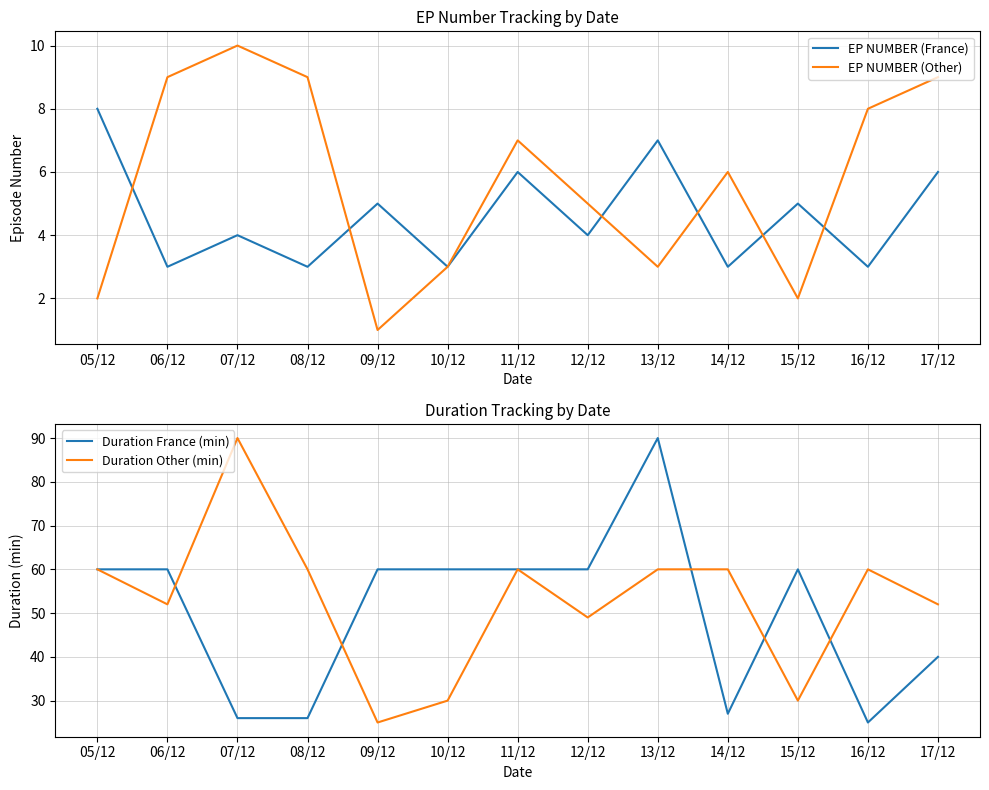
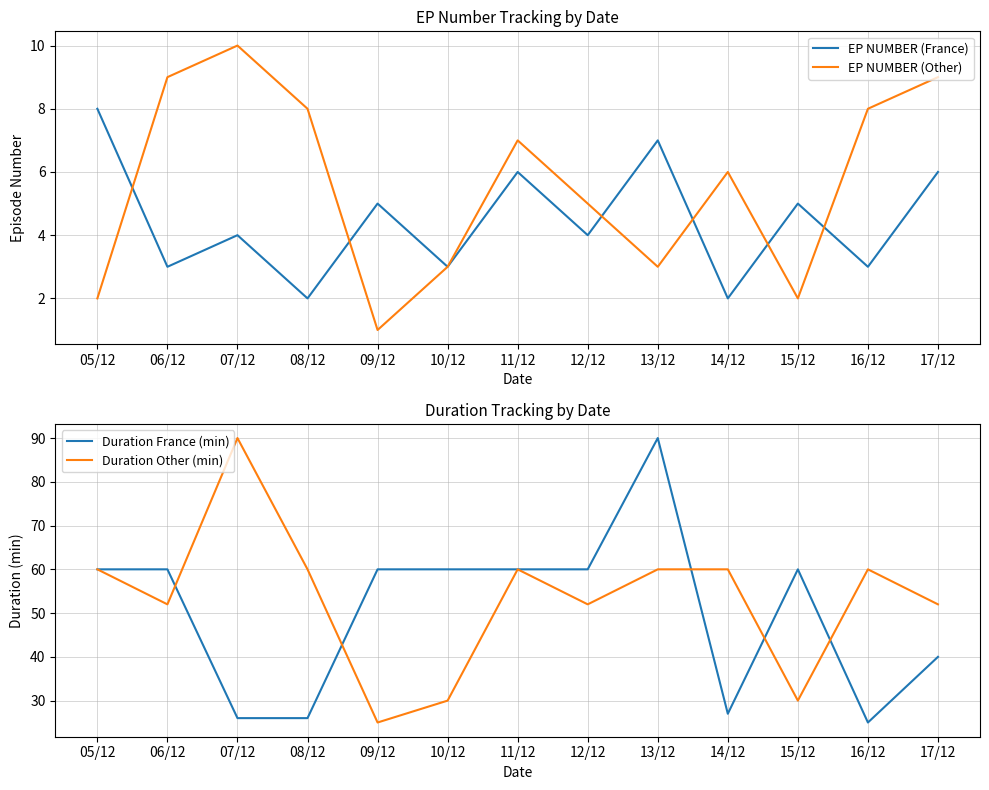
  {
    "EP Number Tracking by Date": {
      "EP NUMBER (France)": {
        "05/12": 8,
        "06/12": 3,
        "07/12": 4,
-       "08/12": 3,
+       "08/12": 2,
        "09/12": 5,
        "11/12": 6,
        "12/12": 4,
        "13/12": 7,
-       "14/12": 3,
+       "14/12": 2,
        "15/12": 5,
        "16/12": 3,
        "17/12": 6
      },
      "EP NUMBER (Other)": {
        "05/12": 2,
        "06/12": 9,
        "07/12": 10,
-       "08/12": 9,
+       "08/12": 8,
        "09/12": 1,
        "11/12": 7,
        "12/12": 5,
        "13/12": 3,
        "14/12": 6,
        "15/12": 2,
        "16/12": 8
      }
    },
    "Duration Tracking by Date": {
      "Duration France (min)": {
        "06/12": 60,
        "07/12": 26,
        "08/12": 26,
        "09/12": 60,
        "10/12": 60,
        "12/12": 60,
        "13/12": 90,
        "14/12": 27,
        "15/12": 60,
        "16/12": 25,
        "17/12": 40
      },
      "Duration Other (min)": {
        "06/12": 52,
        "07/12": 90,
        "08/12": 60,
        "09/12": 25,
        "10/12": 30,
-       "12/12": 49,
+       "12/12": 52,
        "13/12": 60,
        "14/12": 60,
        "15/12": 30,
        "16/12": 60,
        "17/12": 52
      }
    }
  }
